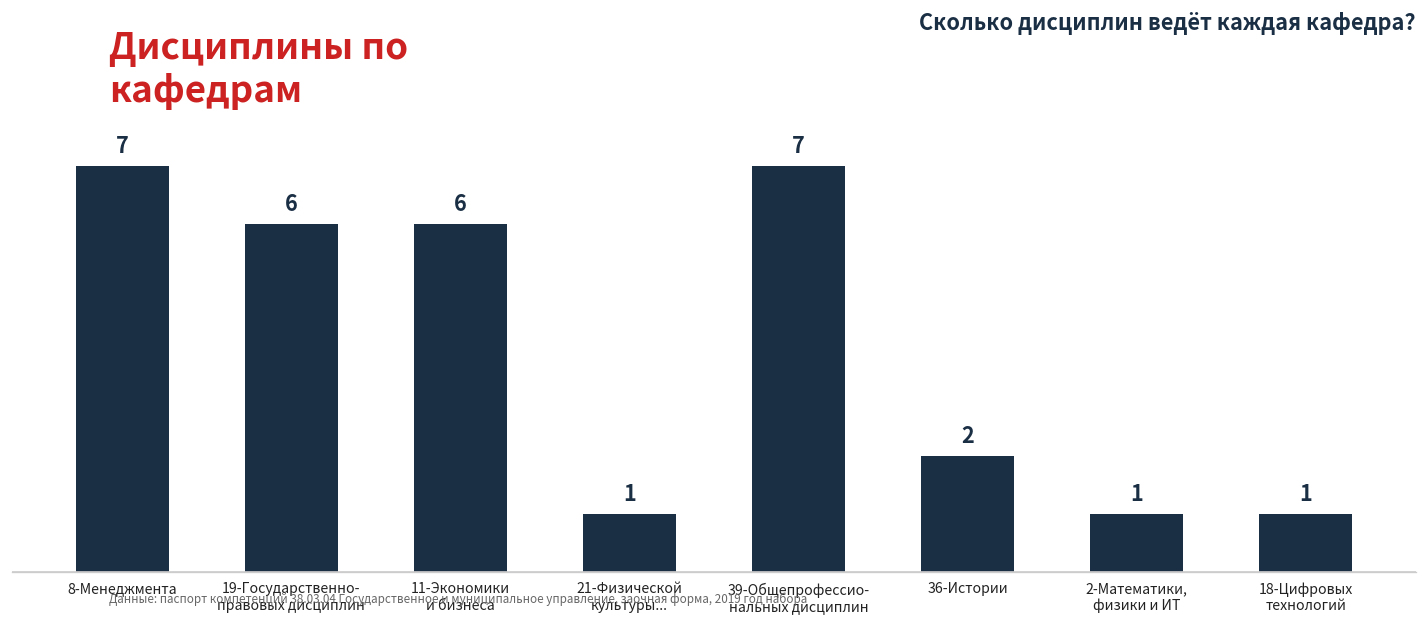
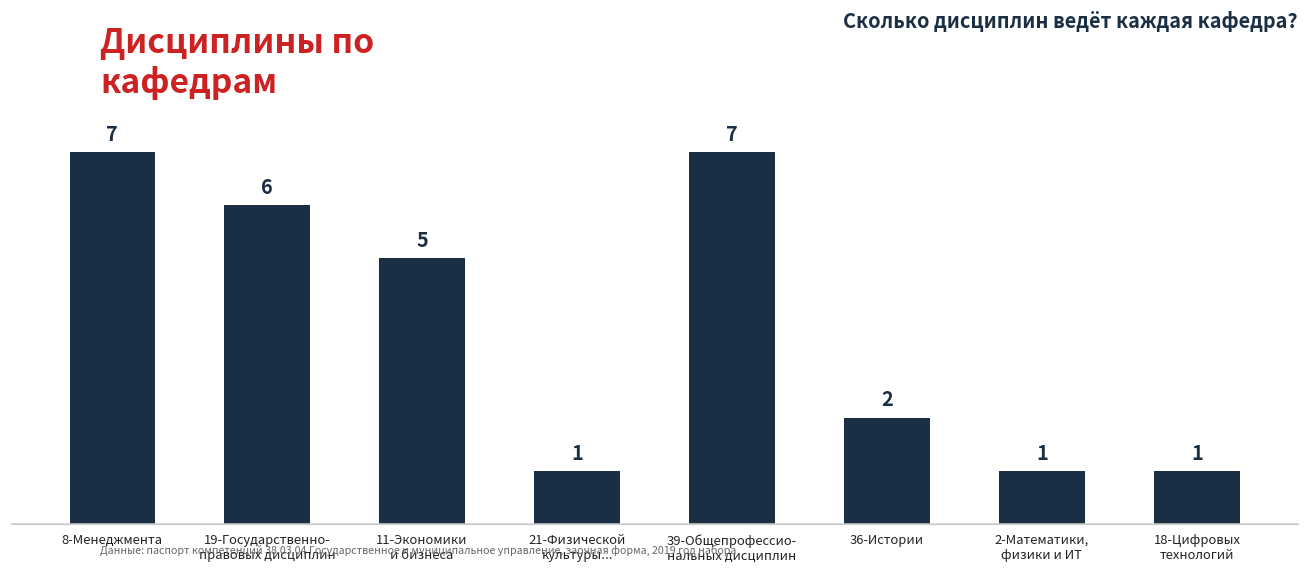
  {
    "8-Менеджмента": 7,
    "19-Государственно- правовых дисциплин": 6,
-   "11-Экономики и бизнеса": 6,
+   "11-Экономики и бизнеса": 5,
    "21-Физической культуры...": 1,
    "39-Общепрофессио- нальных дисциплин": 7,
    "36-Истории": 2,
    "2-Математики, физики и ИТ": 1,
    "18-Цифровых технологий": 1
  }
